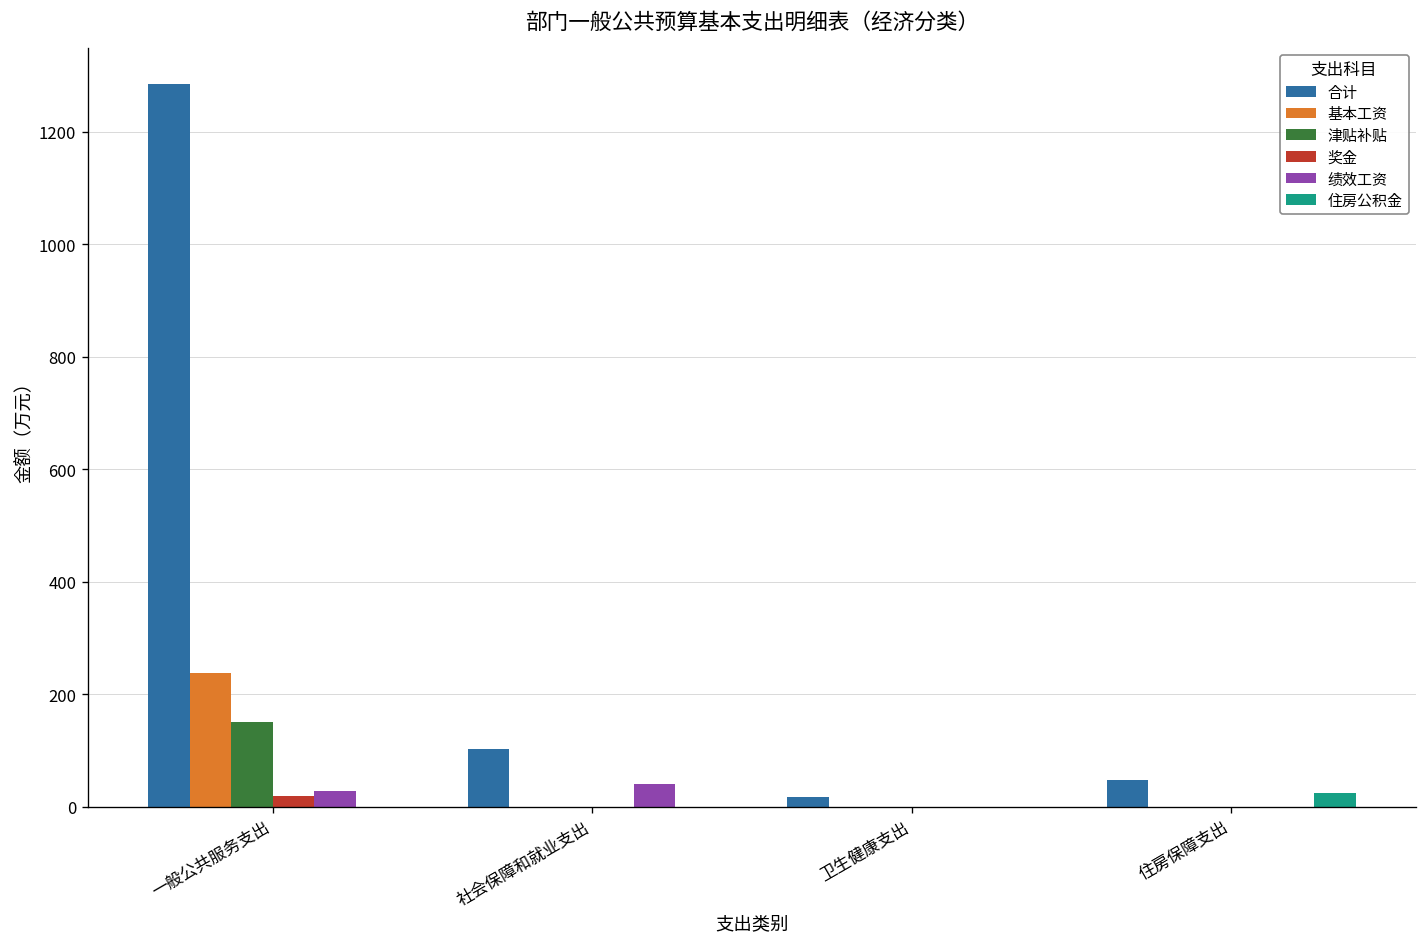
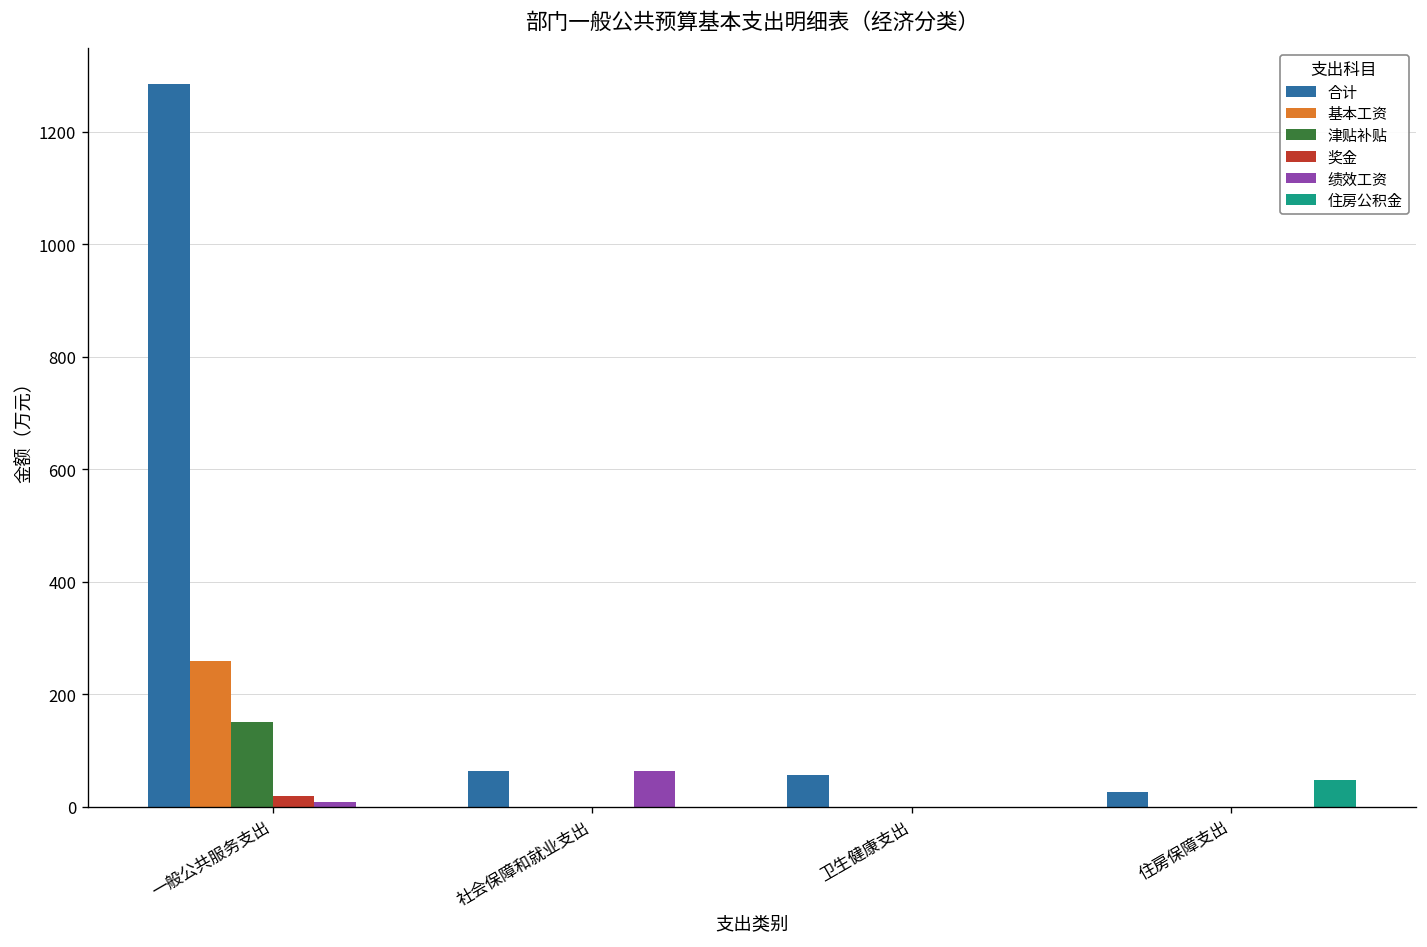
  {
    "合计": {
      "一般公共服务支出": 1280,
-     "社会保障和就业支出": 100,
-     "卫生健康支出": 20,
-     "住房保障支出": 50
+     "社会保障和就业支出": 60,
+     "卫生健康支出": 60,
+     "住房保障支出": 30
    },
    "基本工资": {
-     "一般公共服务支出": 240,
+     "一般公共服务支出": 260,
      "社会保障和就业支出": 0,
      "卫生健康支出": 0,
      "住房保障支出": 0
    },
    "津贴补贴": {
      "一般公共服务支出": 150,
      "社会保障和就业支出": 0,
      "卫生健康支出": 0,
      "住房保障支出": 0
    },
    "奖金": {
      "一般公共服务支出": 20,
      "社会保障和就业支出": 0,
      "卫生健康支出": 0,
      "住房保障支出": 0
    },
    "绩效工资": {
-     "一般公共服务支出": 30,
-     "社会保障和就业支出": 40,
+     "一般公共服务支出": 10,
+     "社会保障和就业支出": 60,
      "卫生健康支出": 0,
      "住房保障支出": 0
    },
    "住房公积金": {
      "一般公共服务支出": 0,
      "社会保障和就业支出": 0,
      "卫生健康支出": 0,
-     "住房保障支出": 20
+     "住房保障支出": 50
    }
  }
